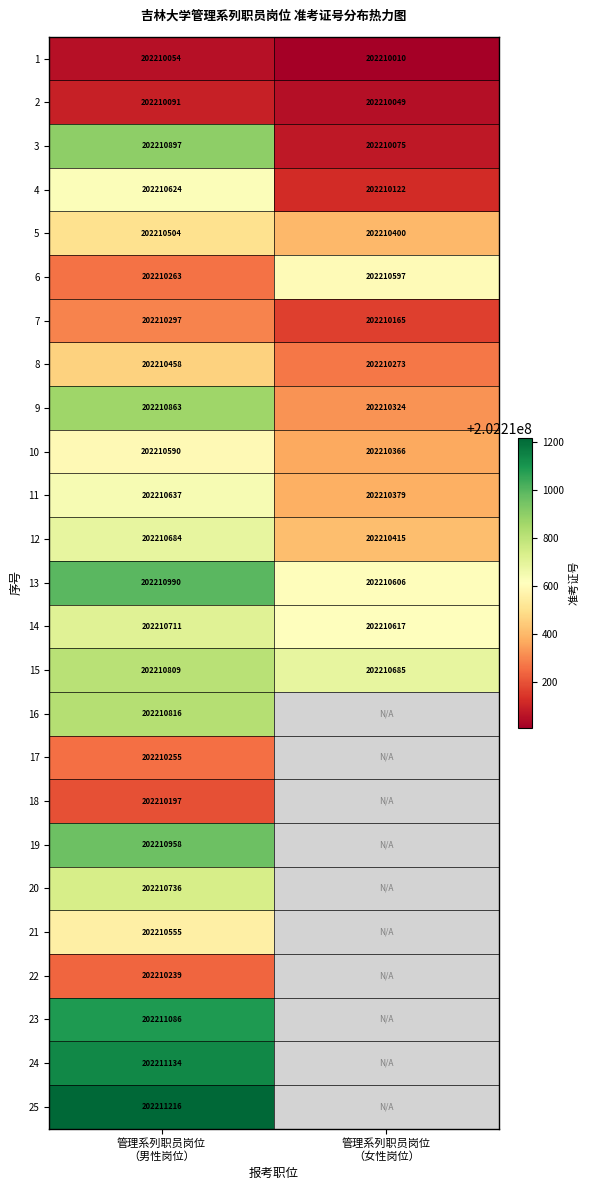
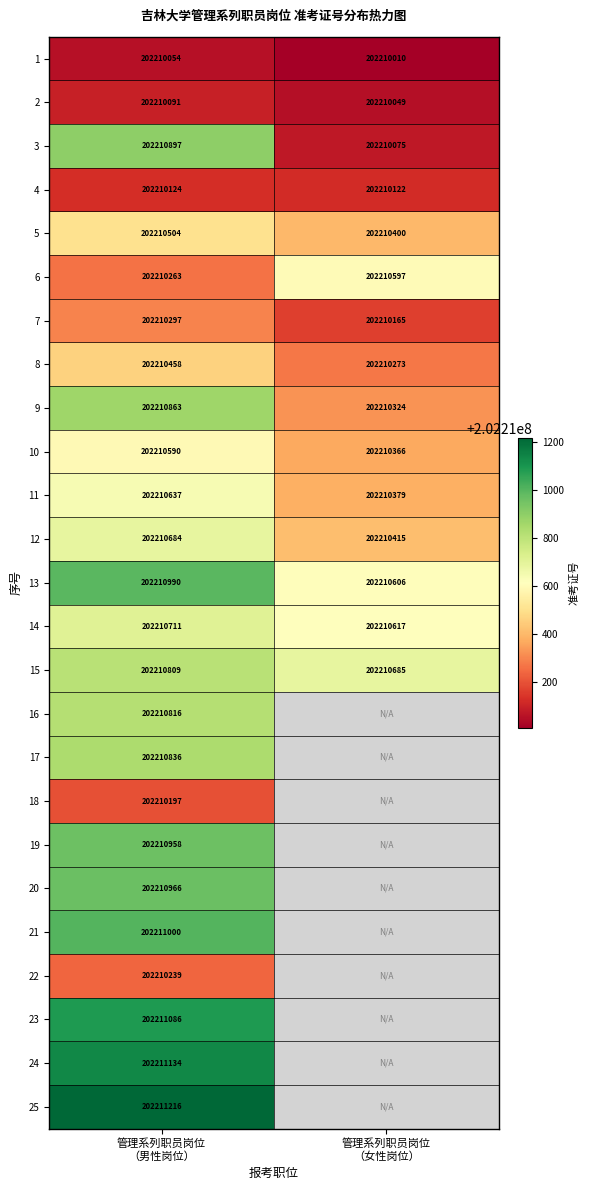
  {
    "1": {
      "管理系列职员岗位 （男性岗位）": 202210054,
      "管理系列职员岗位 （女性岗位）": 202210010
    },
    "2": {
      "管理系列职员岗位 （男性岗位）": 202210091,
      "管理系列职员岗位 （女性岗位）": 202210049
    },
    "3": {
      "管理系列职员岗位 （男性岗位）": 202210897,
      "管理系列职员岗位 （女性岗位）": 202210075
    },
    "4": {
-     "管理系列职员岗位 （男性岗位）": 202210624,
+     "管理系列职员岗位 （男性岗位）": 202210124,
      "管理系列职员岗位 （女性岗位）": 202210122
    },
    "5": {
      "管理系列职员岗位 （男性岗位）": 202210504,
      "管理系列职员岗位 （女性岗位）": 202210400
    },
    "6": {
      "管理系列职员岗位 （男性岗位）": 202210263,
      "管理系列职员岗位 （女性岗位）": 202210597
    },
    "7": {
      "管理系列职员岗位 （男性岗位）": 202210297,
      "管理系列职员岗位 （女性岗位）": 202210165
    },
    "8": {
      "管理系列职员岗位 （男性岗位）": 202210458,
      "管理系列职员岗位 （女性岗位）": 202210273
    },
    "9": {
      "管理系列职员岗位 （男性岗位）": 202210863,
      "管理系列职员岗位 （女性岗位）": 202210324
    },
    "10": {
      "管理系列职员岗位 （男性岗位）": 202210590,
      "管理系列职员岗位 （女性岗位）": 202210366
    },
    "11": {
      "管理系列职员岗位 （男性岗位）": 202210637,
      "管理系列职员岗位 （女性岗位）": 202210379
    },
    "12": {
      "管理系列职员岗位 （男性岗位）": 202210684,
      "管理系列职员岗位 （女性岗位）": 202210415
    },
    "13": {
      "管理系列职员岗位 （男性岗位）": 202210990,
      "管理系列职员岗位 （女性岗位）": 202210606
    },
    "14": {
      "管理系列职员岗位 （男性岗位）": 202210711,
      "管理系列职员岗位 （女性岗位）": 202210617
    },
    "15": {
      "管理系列职员岗位 （男性岗位）": 202210809,
      "管理系列职员岗位 （女性岗位）": 202210685
    },
    "16": {
      "管理系列职员岗位 （男性岗位）": 202210816
    },
    "17": {
-     "管理系列职员岗位 （男性岗位）": 202210255
+     "管理系列职员岗位 （男性岗位）": 202210836
    },
    "18": {
      "管理系列职员岗位 （男性岗位）": 202210197
    },
    "19": {
      "管理系列职员岗位 （男性岗位）": 202210958
    },
    "20": {
-     "管理系列职员岗位 （男性岗位）": 202210736
+     "管理系列职员岗位 （男性岗位）": 202210966
    },
    "21": {
-     "管理系列职员岗位 （男性岗位）": 202210555
+     "管理系列职员岗位 （男性岗位）": 202211000
    },
    "22": {
      "管理系列职员岗位 （男性岗位）": 202210239
    },
    "23": {
      "管理系列职员岗位 （男性岗位）": 202211086
    },
    "24": {
      "管理系列职员岗位 （男性岗位）": 202211134
    },
    "25": {
      "管理系列职员岗位 （男性岗位）": 202211216
    }
  }
